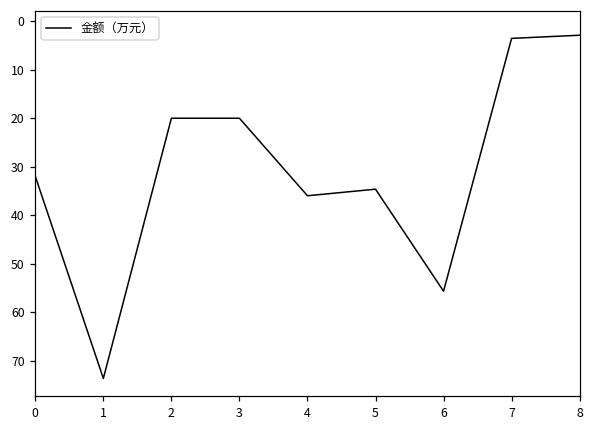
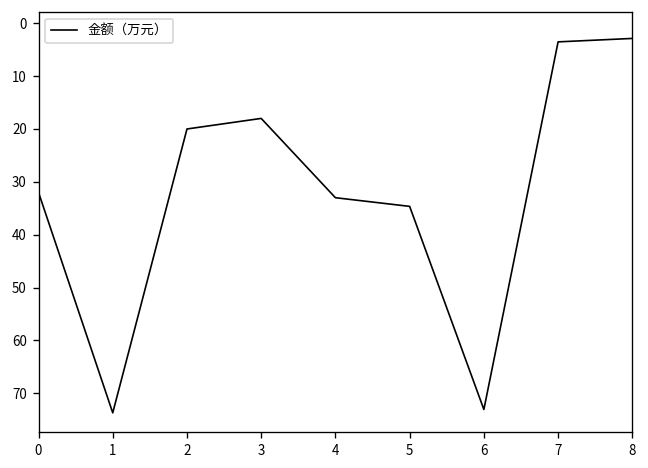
  {
    "0": 32,
    "1": 74,
    "2": 20,
-   "3": 20,
-   "4": 36,
+   "3": 18,
+   "4": 33,
    "5": 35,
-   "6": 56,
+   "6": 73,
    "7": 4,
    "8": 3
  }
